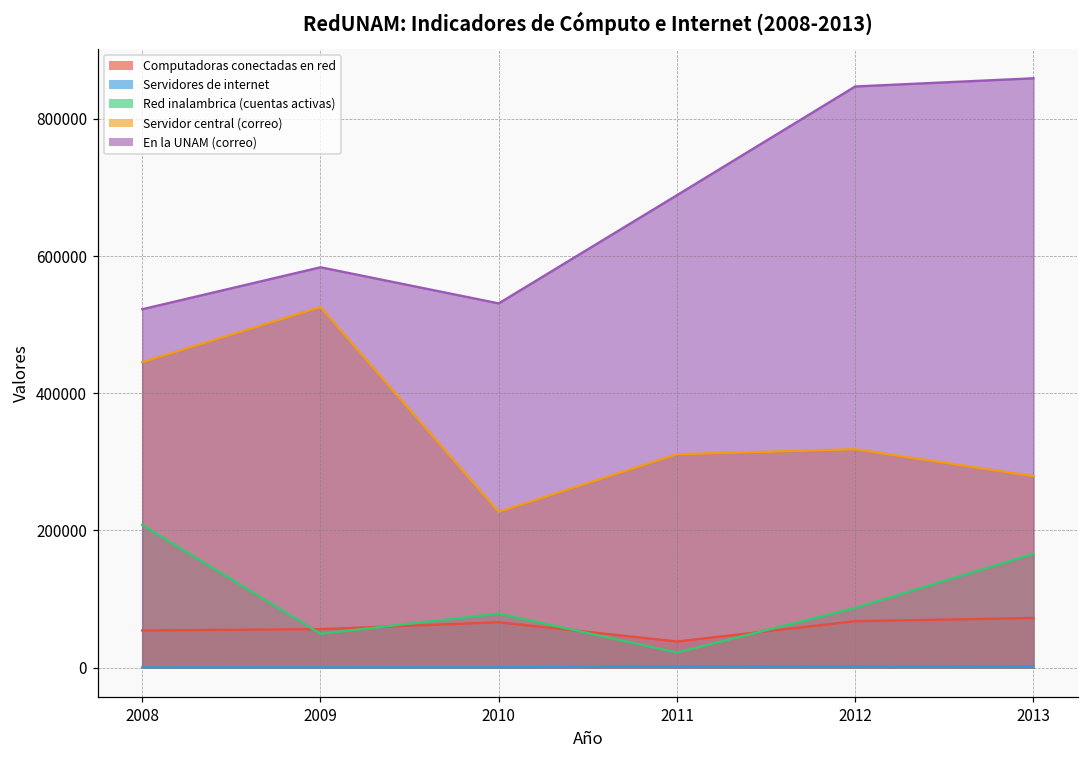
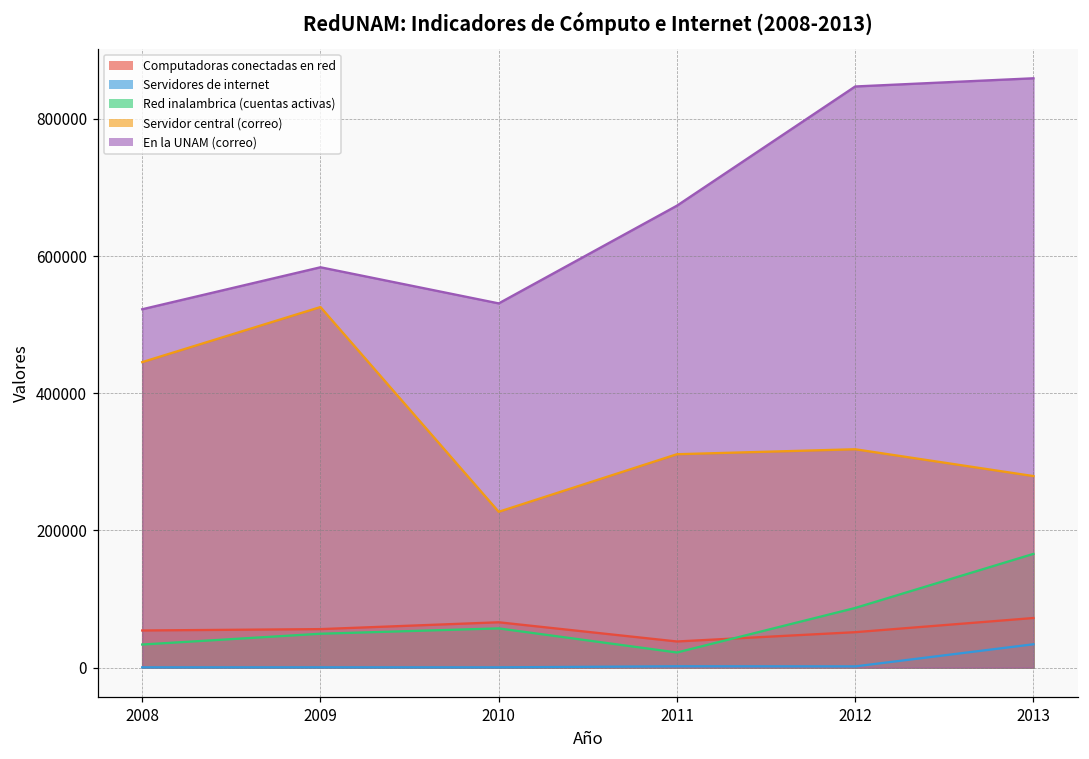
  {
    "Computadoras conectadas en red": {
      "2008": 50000,
      "2009": 60000,
      "2010": 70000,
      "2011": 40000,
-     "2012": 70000,
+     "2012": 50000,
      "2013": 70000
    },
    "Servidores de internet": {
      "2008": 0,
      "2009": 0,
      "2010": 0,
      "2011": 0,
      "2012": 0,
-     "2013": 0
+     "2013": 30000
    },
    "Red inalambrica (cuentas activas)": {
-     "2008": 210000,
+     "2008": 30000,
      "2009": 50000,
-     "2010": 80000,
+     "2010": 60000,
      "2011": 20000,
      "2012": 90000,
      "2013": 170000
    },
    "Servidor central (correo)": {
      "2008": 450000,
      "2009": 530000,
      "2010": 230000,
      "2011": 310000,
      "2012": 320000,
      "2013": 280000
    },
    "En la UNAM (correo)": {
      "2008": 520000,
      "2009": 580000,
      "2010": 530000,
-     "2011": 690000,
+     "2011": 670000,
      "2012": 850000,
      "2013": 860000
    }
  }
